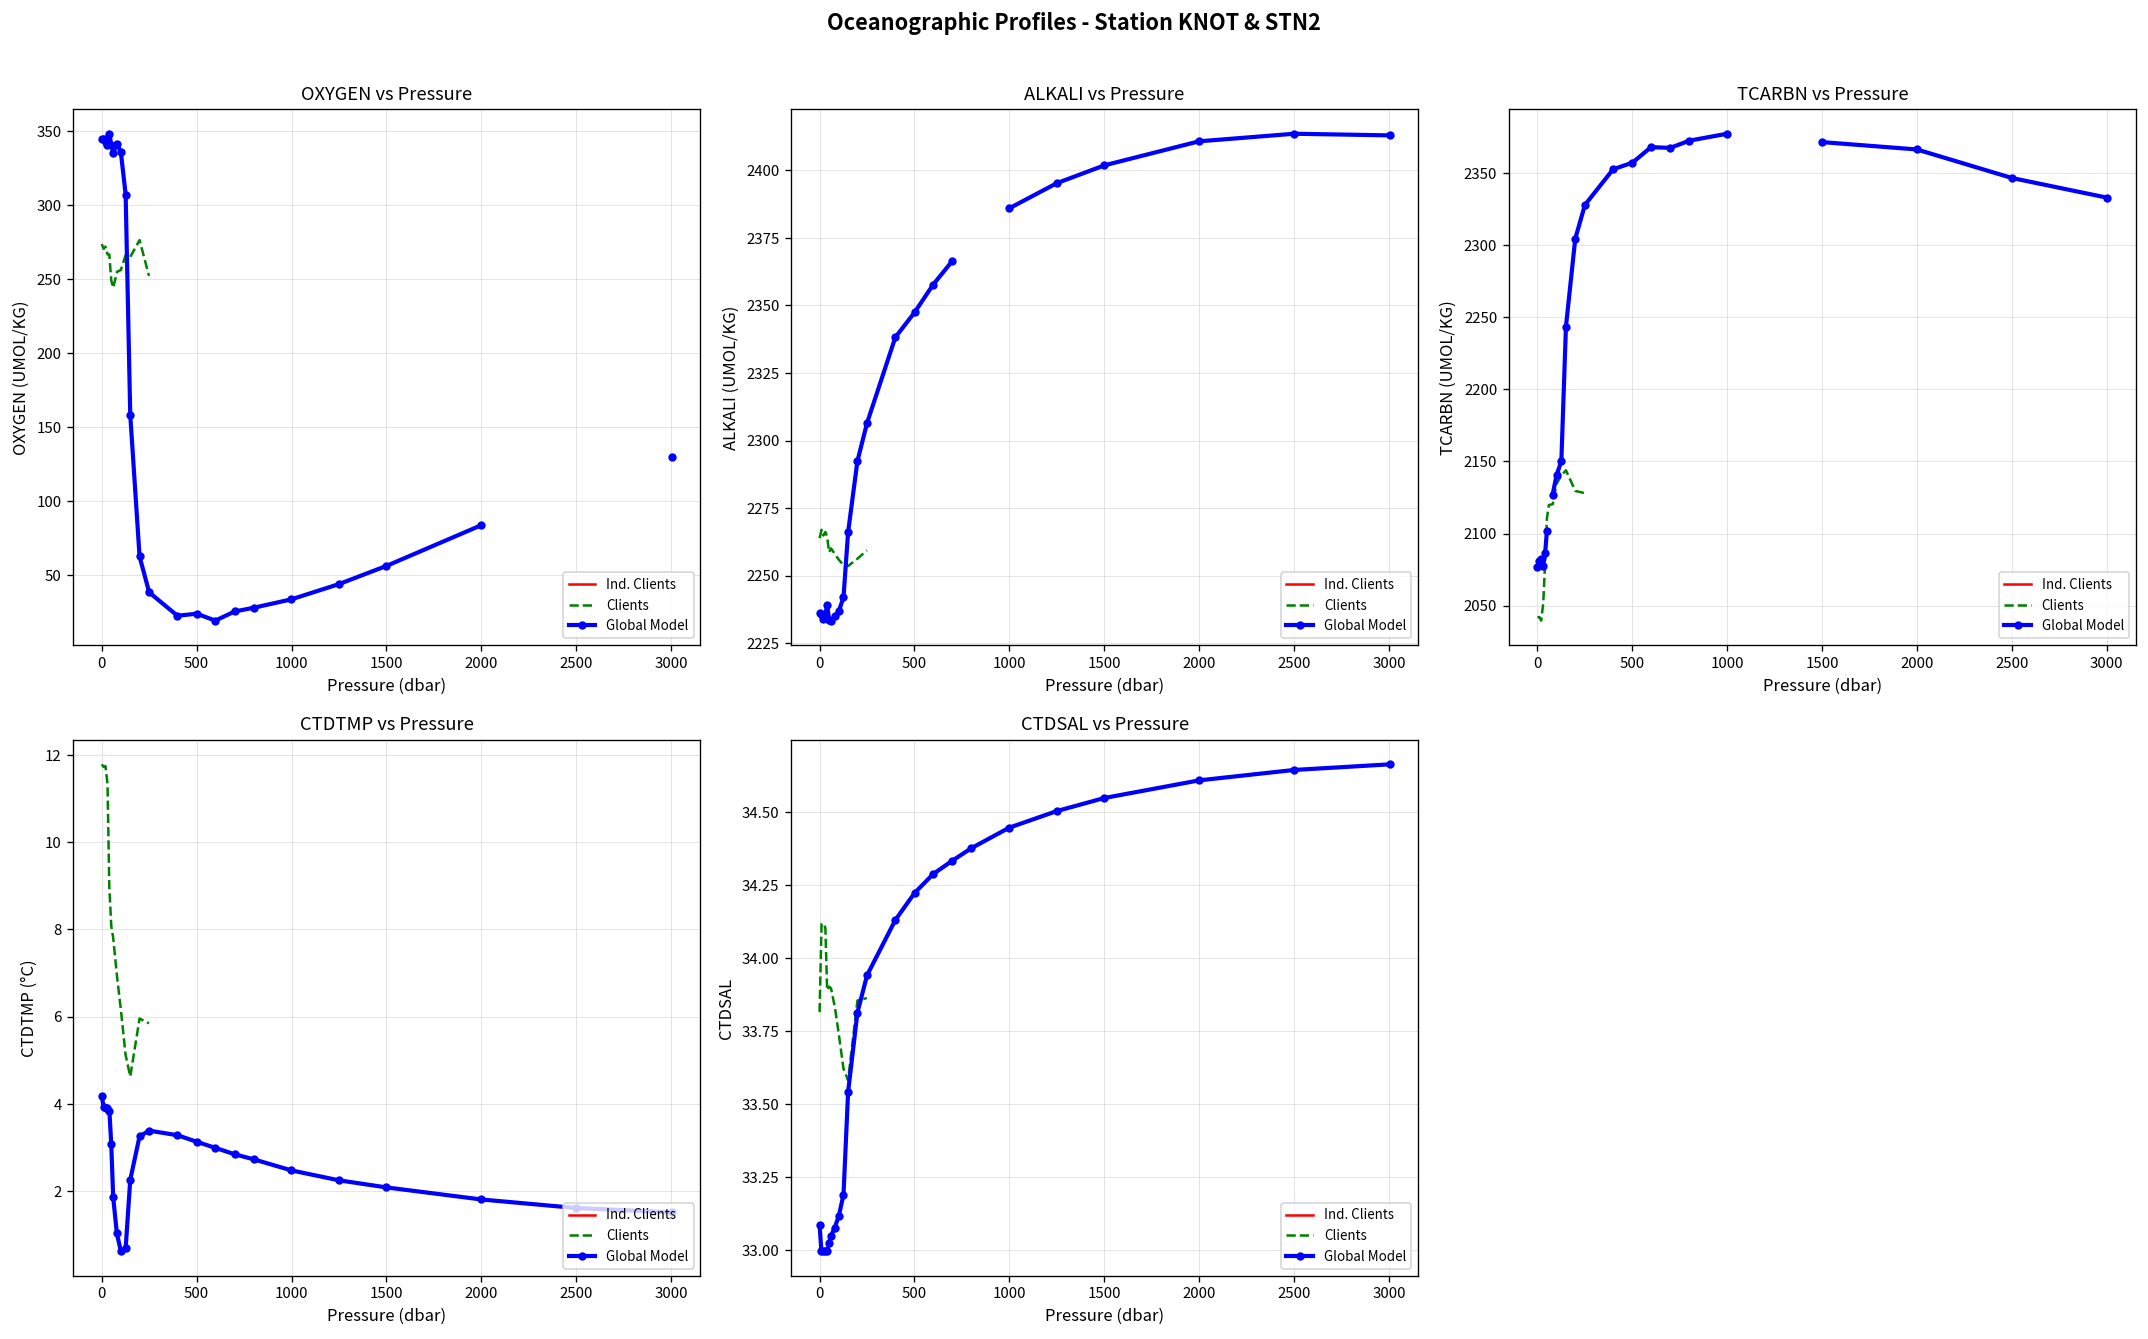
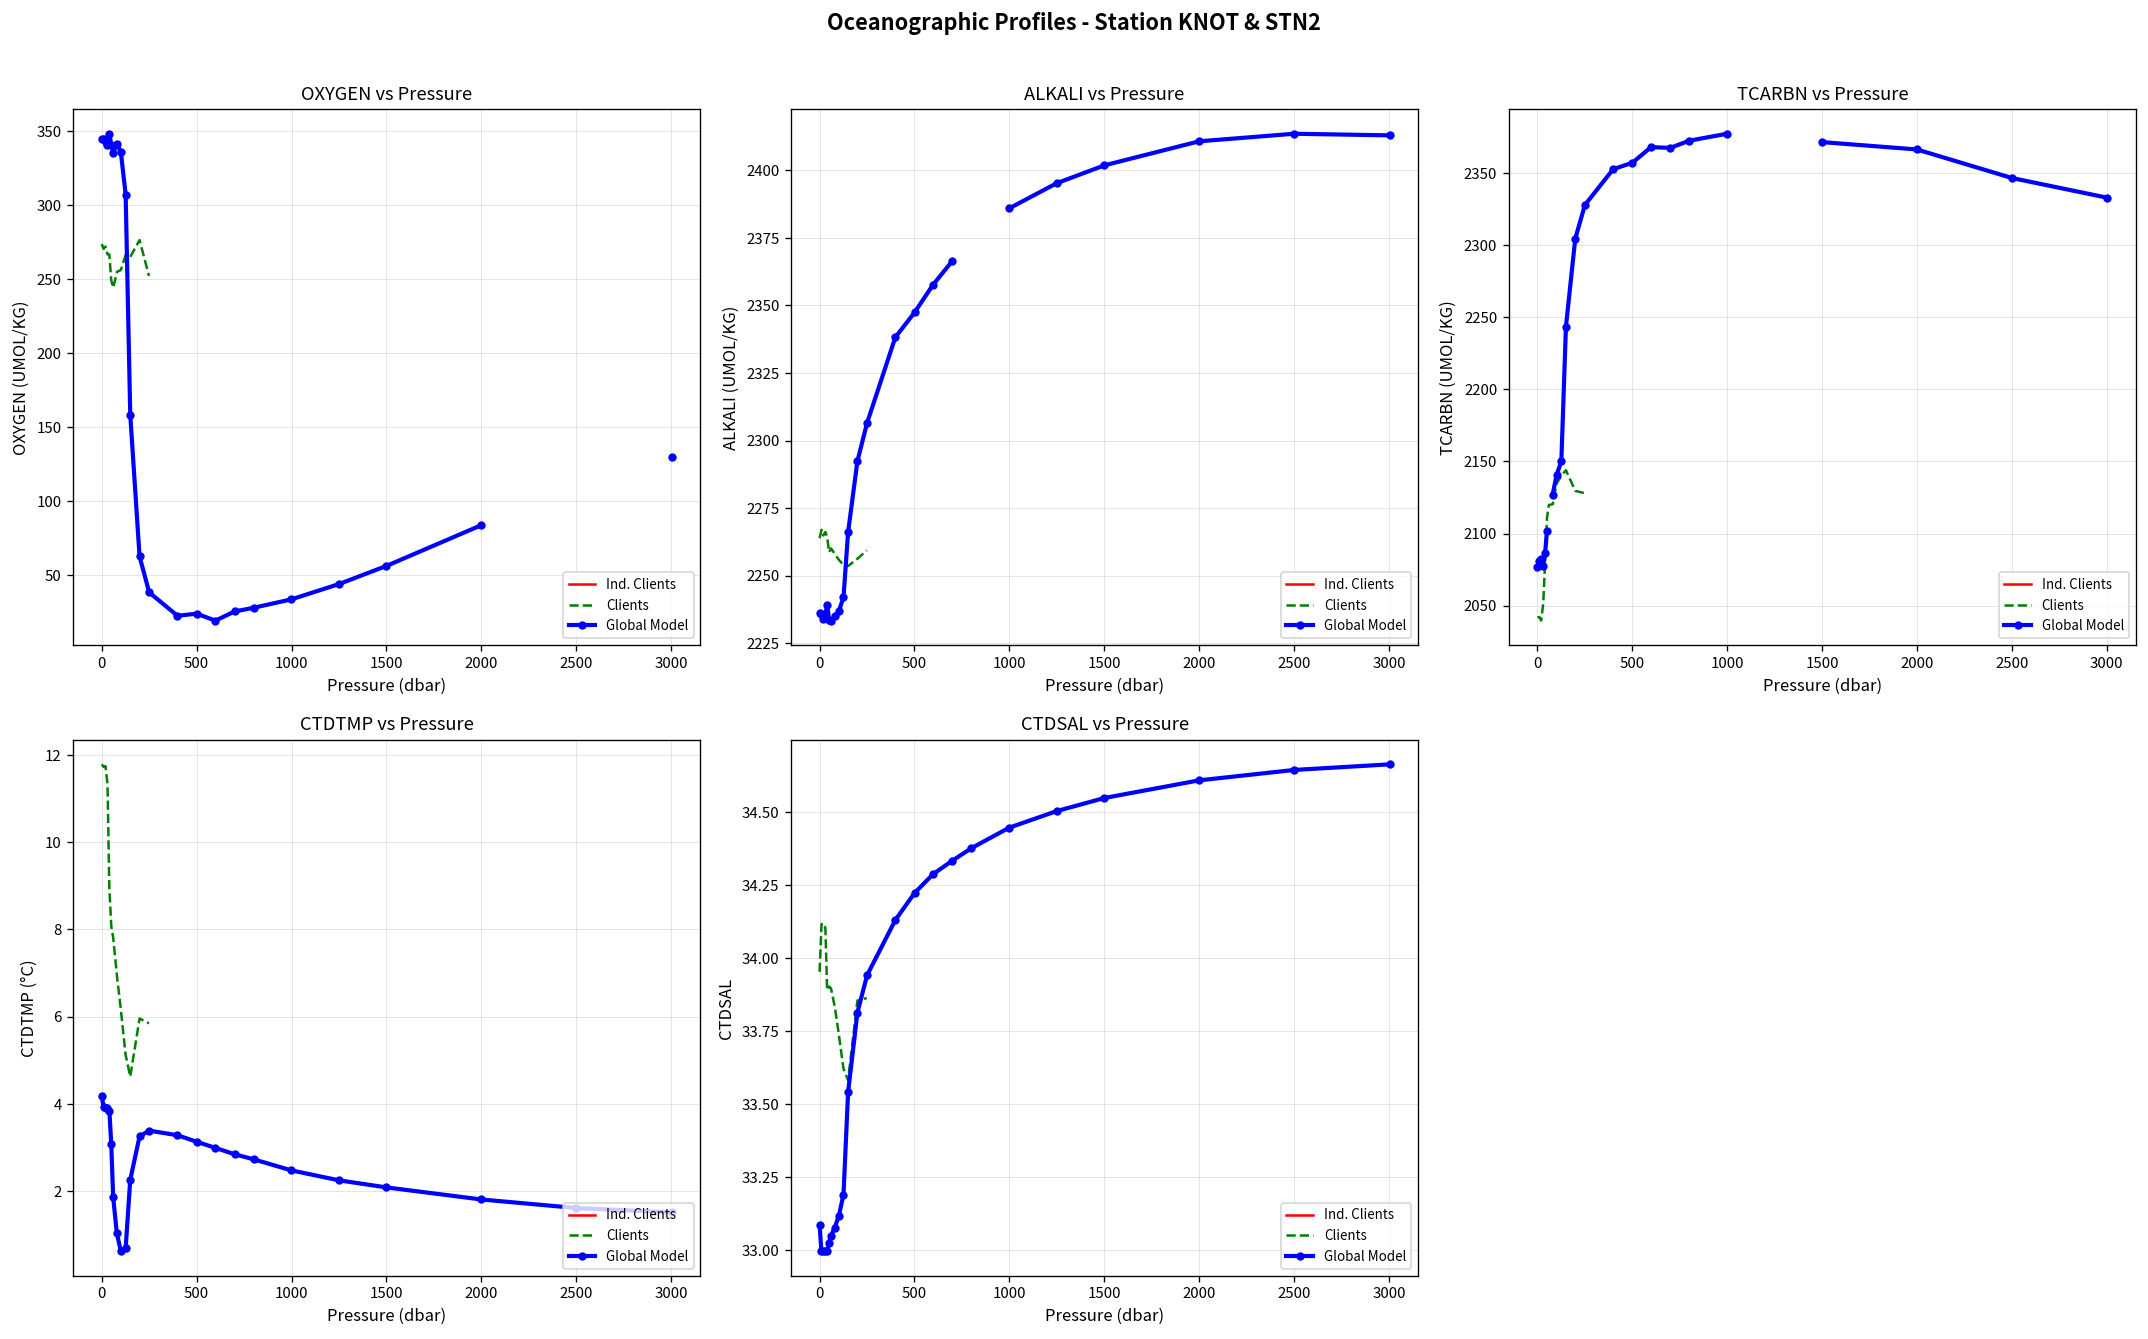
  {
    "OXYGEN vs Pressure": {
      "Global Model": {
        "0": 345
      },
      "Clients": {
        "0": 274
      }
    },
    "ALKALI vs Pressure": {
      "Global Model": {
        "0": 2236
      },
      "Clients": {
        "0": 2264
      }
    },
    "TCARBN vs Pressure": {
      "Global Model": {
        "0": 2077
      },
      "Clients": {
        "0": 2042
      }
    },
    "CTDTMP vs Pressure": {
      "Global Model": {
        "0": 4.2
      },
      "Clients": {
        "0": 11.8
      }
    },
    "CTDSAL vs Pressure": {
      "Global Model": {
        "0": 33.09
      },
      "Clients": {
-       "0": 33.82
+       "0": 33.95
      }
    }
  }
